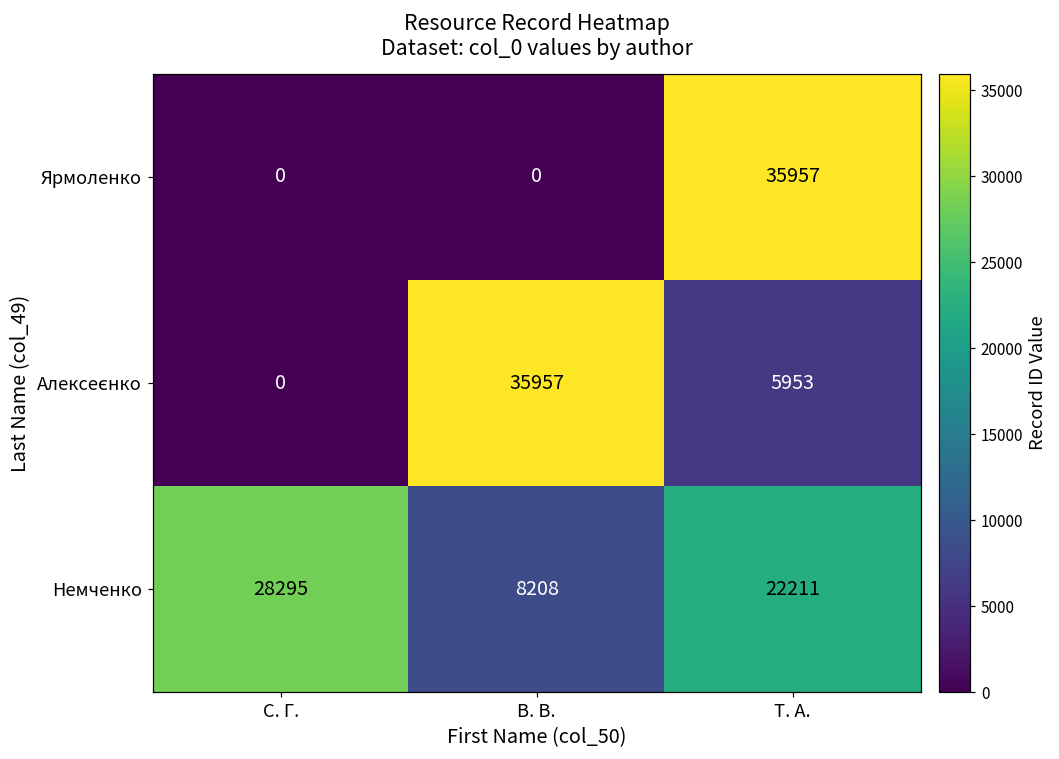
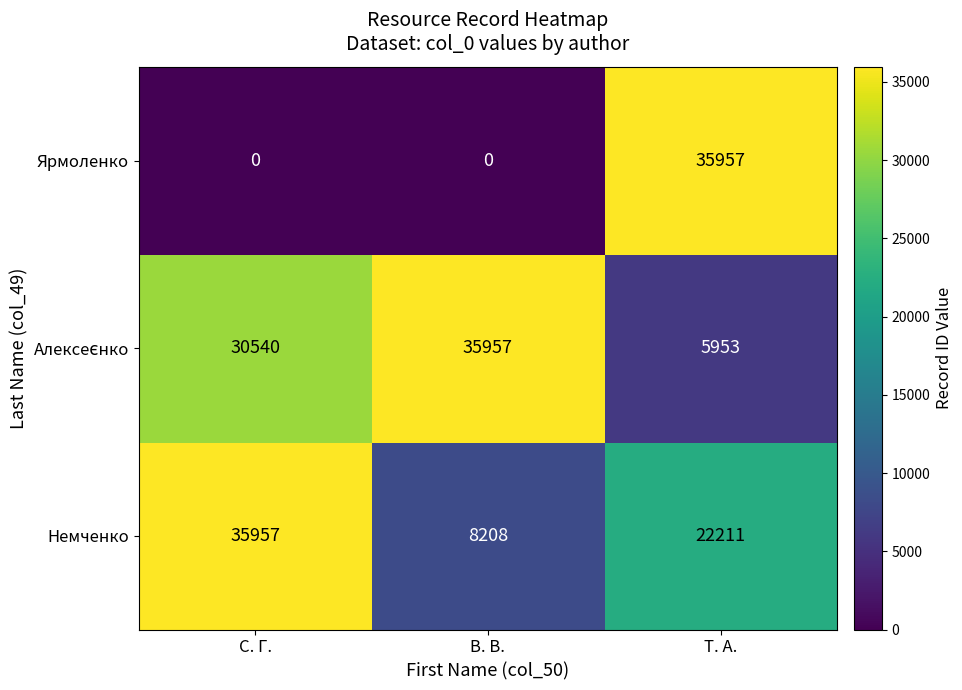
  {
    "Ярмоленко": {
      "С. Г.": 0,
      "В. В.": 0,
      "Т. А.": 35957
    },
    "Алексеєнко": {
-     "С. Г.": 0,
+     "С. Г.": 30540,
      "В. В.": 35957,
      "Т. А.": 5953
    },
    "Немченко": {
-     "С. Г.": 28295,
+     "С. Г.": 35957,
      "В. В.": 8208,
      "Т. А.": 22211
    }
  }
